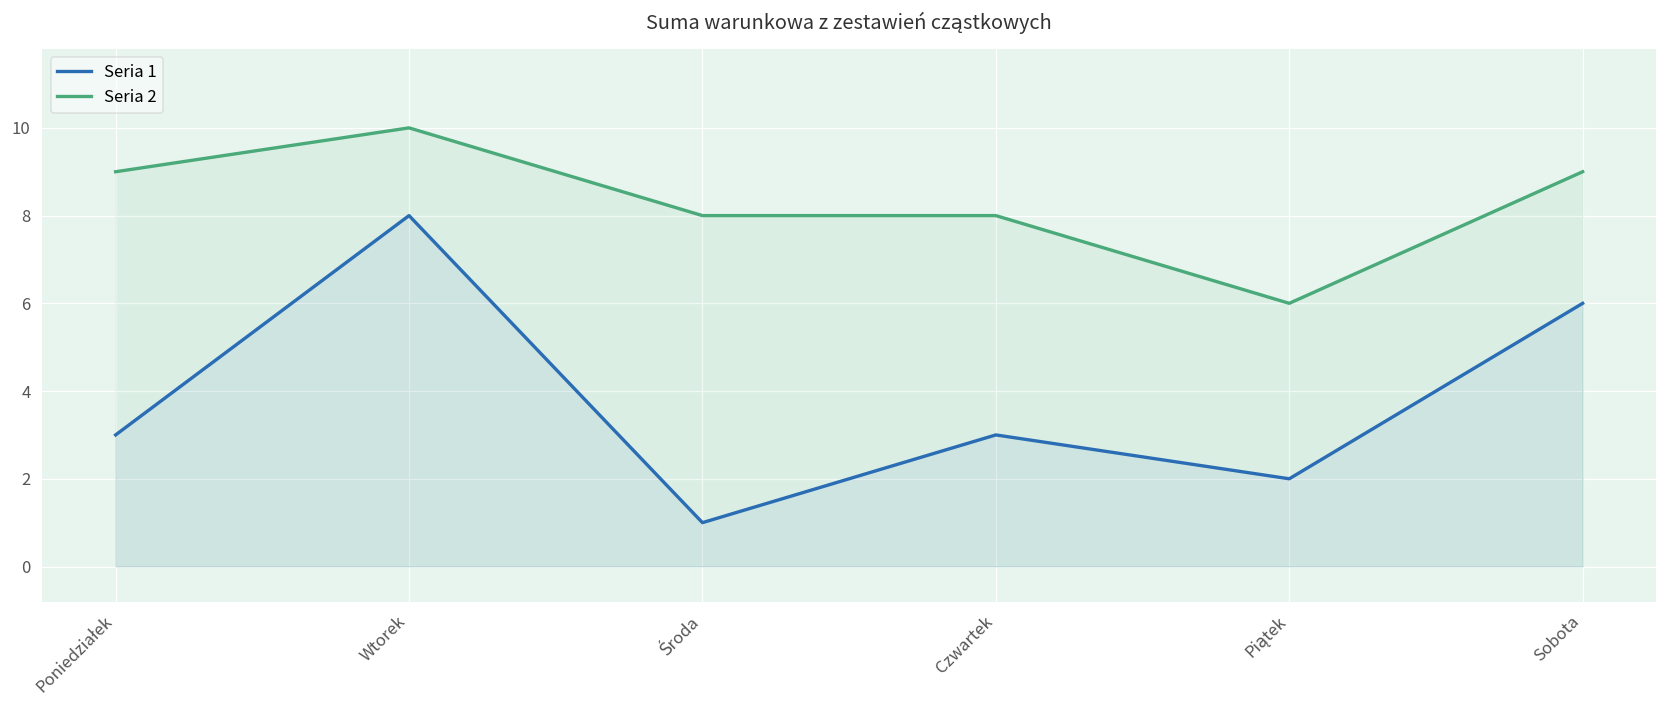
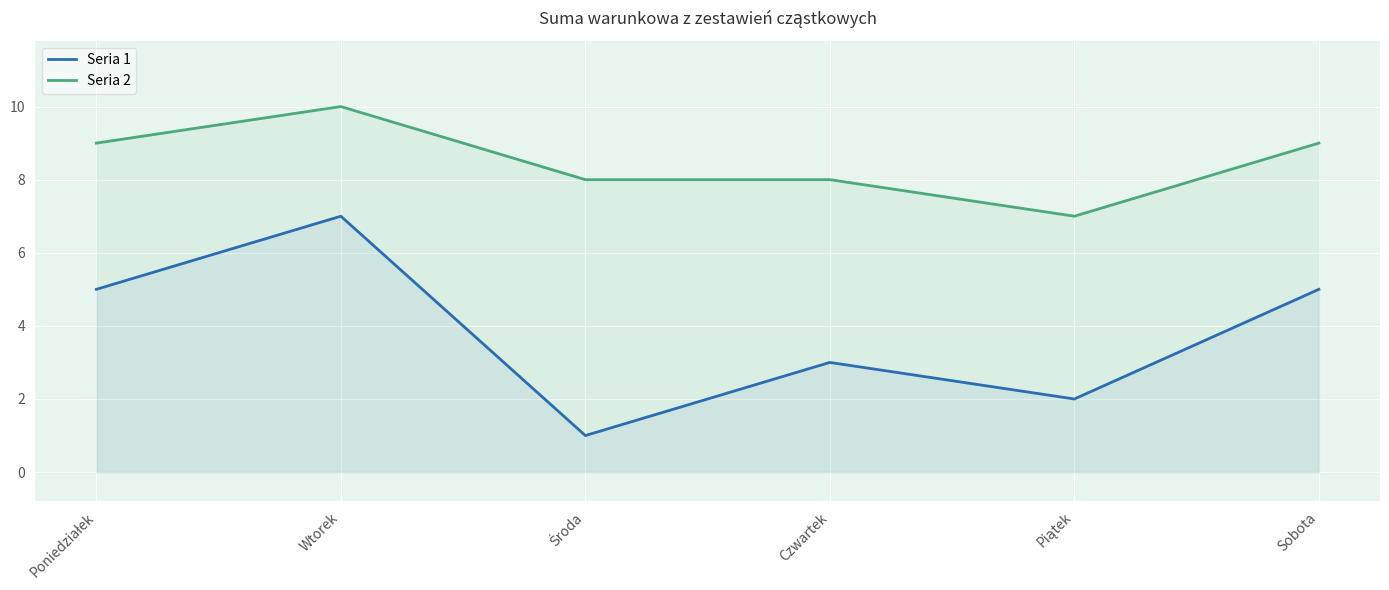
  {
    "Seria 1": {
-     "Poniedziałek": 3,
-     "Wtorek": 8,
+     "Poniedziałek": 5,
+     "Wtorek": 7,
      "Środa": 1,
      "Czwartek": 3,
      "Piątek": 2,
-     "Sobota": 6
+     "Sobota": 5
    },
    "Seria 2": {
      "Poniedziałek": 9,
      "Wtorek": 10,
      "Środa": 8,
      "Czwartek": 8,
-     "Piątek": 6,
+     "Piątek": 7,
      "Sobota": 9
    }
  }
